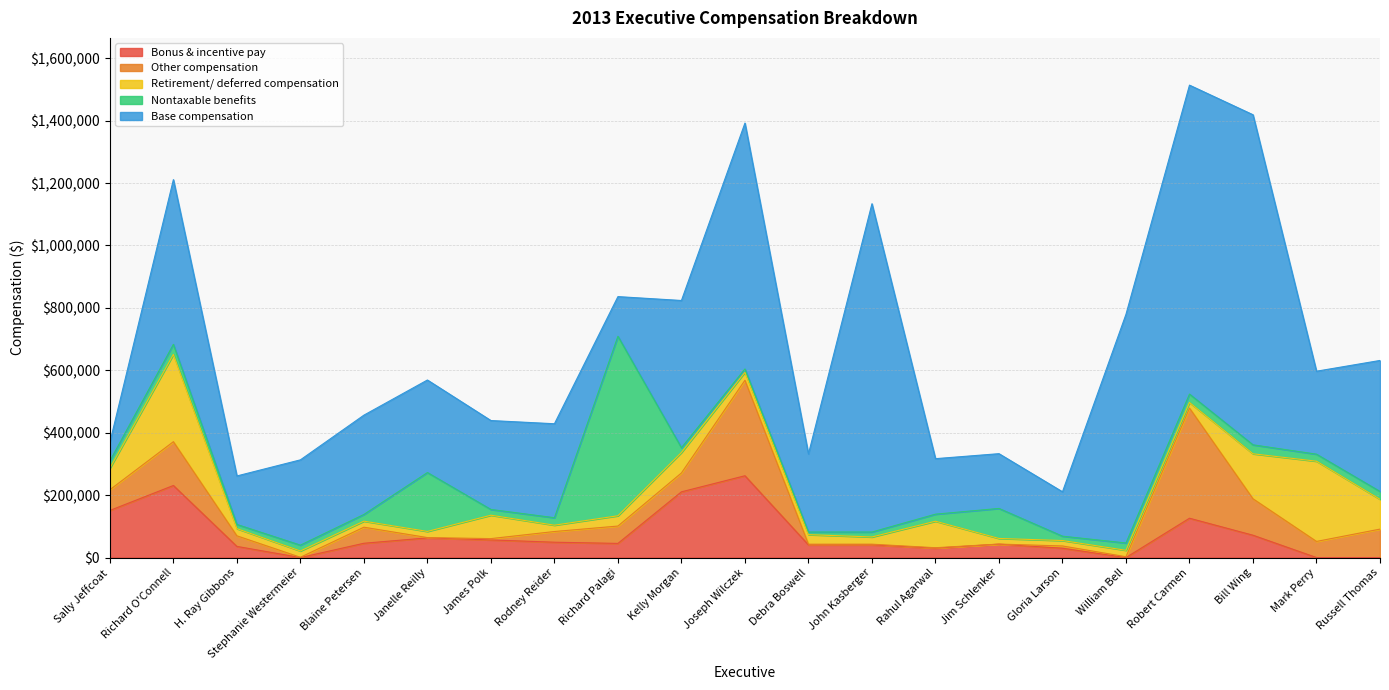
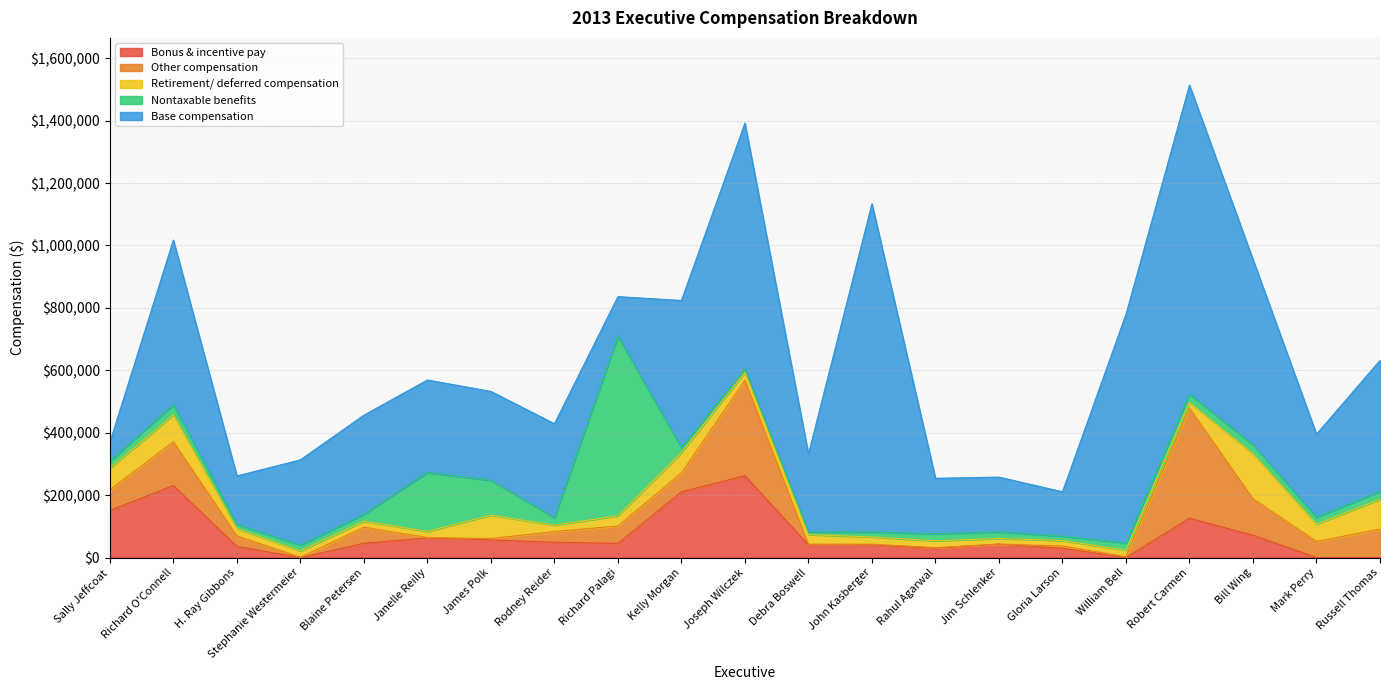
  {
    "Retirement/ deferred compensation": {
      "Sally Jeffcoat": "$70,000",
-     "Richard O'Connell": "$280,000",
+     "Richard O'Connell": "$90,000",
      "H. Ray Gibbons": "$20,000",
      "Stephanie Westermeier": "$20,000",
      "Blaine Petersen": "$20,000",
      "Janelle Reilly": "$20,000",
      "James Polk": "$70,000",
      "Rodney Reider": "$20,000",
      "Richard Palagi": "$30,000",
      "Kelly Morgan": "$70,000",
      "Joseph Wilczek": "$30,000",
      "Debra Boswell": "$30,000",
      "John Kasberger": "$20,000",
-     "Rahul Agarwal": "$80,000",
+     "Rahul Agarwal": "$20,000",
      "Jim Schlenker": "$20,000",
      "Gloria Larson": "$20,000",
      "William Bell": "$20,000",
      "Robert Carmen": "$20,000",
      "Bill Wing": "$140,000",
-     "Mark Perry": "$260,000",
+     "Mark Perry": "$60,000",
      "Russell Thomas": "$100,000"
    },
    "Nontaxable benefits": {
      "Sally Jeffcoat": "$20,000",
      "Richard O'Connell": "$30,000",
      "H. Ray Gibbons": "$10,000",
      "Stephanie Westermeier": "$20,000",
      "Blaine Petersen": "$20,000",
      "Janelle Reilly": "$190,000",
-     "James Polk": "$20,000",
+     "James Polk": "$110,000",
      "Rodney Reider": "$20,000",
      "Richard Palagi": "$580,000",
      "Kelly Morgan": "$20,000",
      "Joseph Wilczek": "$10,000",
      "Debra Boswell": "$10,000",
      "John Kasberger": "$20,000",
      "Rahul Agarwal": "$20,000",
-     "Jim Schlenker": "$100,000",
+     "Jim Schlenker": "$20,000",
      "Gloria Larson": "$10,000",
      "William Bell": "$20,000",
      "Robert Carmen": "$30,000",
      "Bill Wing": "$30,000",
      "Mark Perry": "$20,000",
      "Russell Thomas": "$30,000"
    },
    "Base compensation": {
      "Sally Jeffcoat": "$60,000",
      "Richard O'Connell": "$530,000",
      "H. Ray Gibbons": "$160,000",
      "Stephanie Westermeier": "$270,000",
      "Blaine Petersen": "$320,000",
      "Janelle Reilly": "$300,000",
      "James Polk": "$280,000",
      "Rodney Reider": "$300,000",
      "Richard Palagi": "$130,000",
      "Kelly Morgan": "$470,000",
      "Joseph Wilczek": "$790,000",
      "Debra Boswell": "$250,000",
      "John Kasberger": "$1,050,000",
      "Rahul Agarwal": "$180,000",
      "Jim Schlenker": "$180,000",
      "Gloria Larson": "$140,000",
      "William Bell": "$730,000",
      "Robert Carmen": "$990,000",
-     "Bill Wing": "$1,060,000",
+     "Bill Wing": "$590,000",
      "Mark Perry": "$270,000",
      "Russell Thomas": "$420,000"
    }
  }
